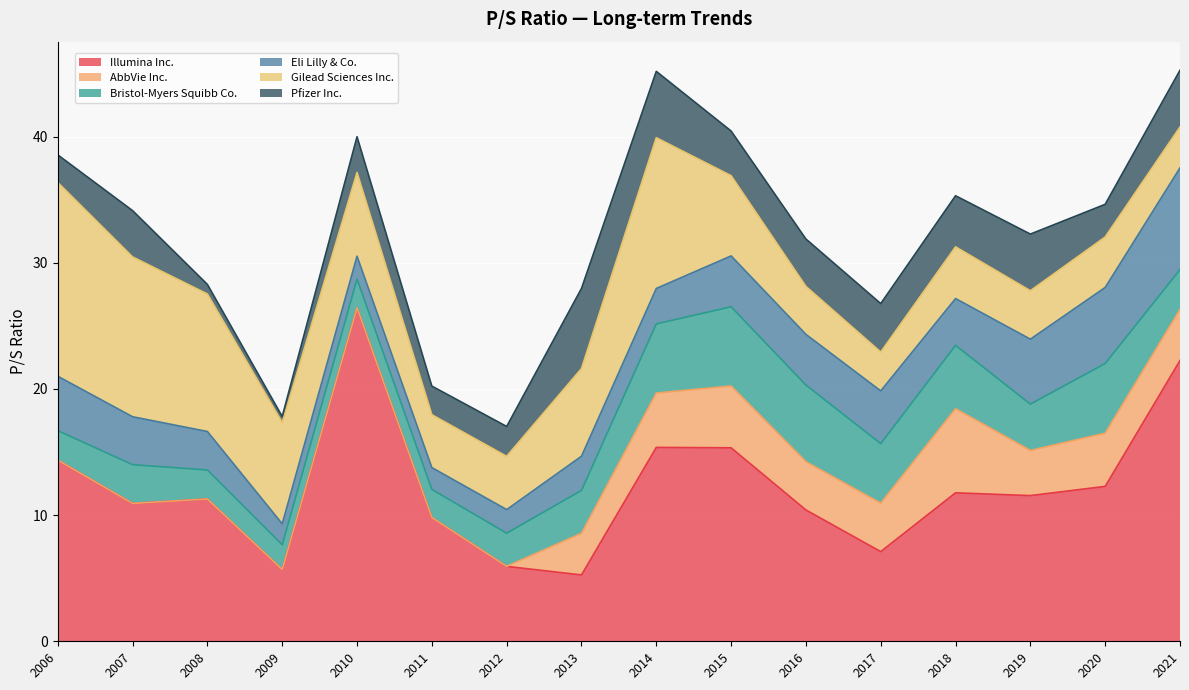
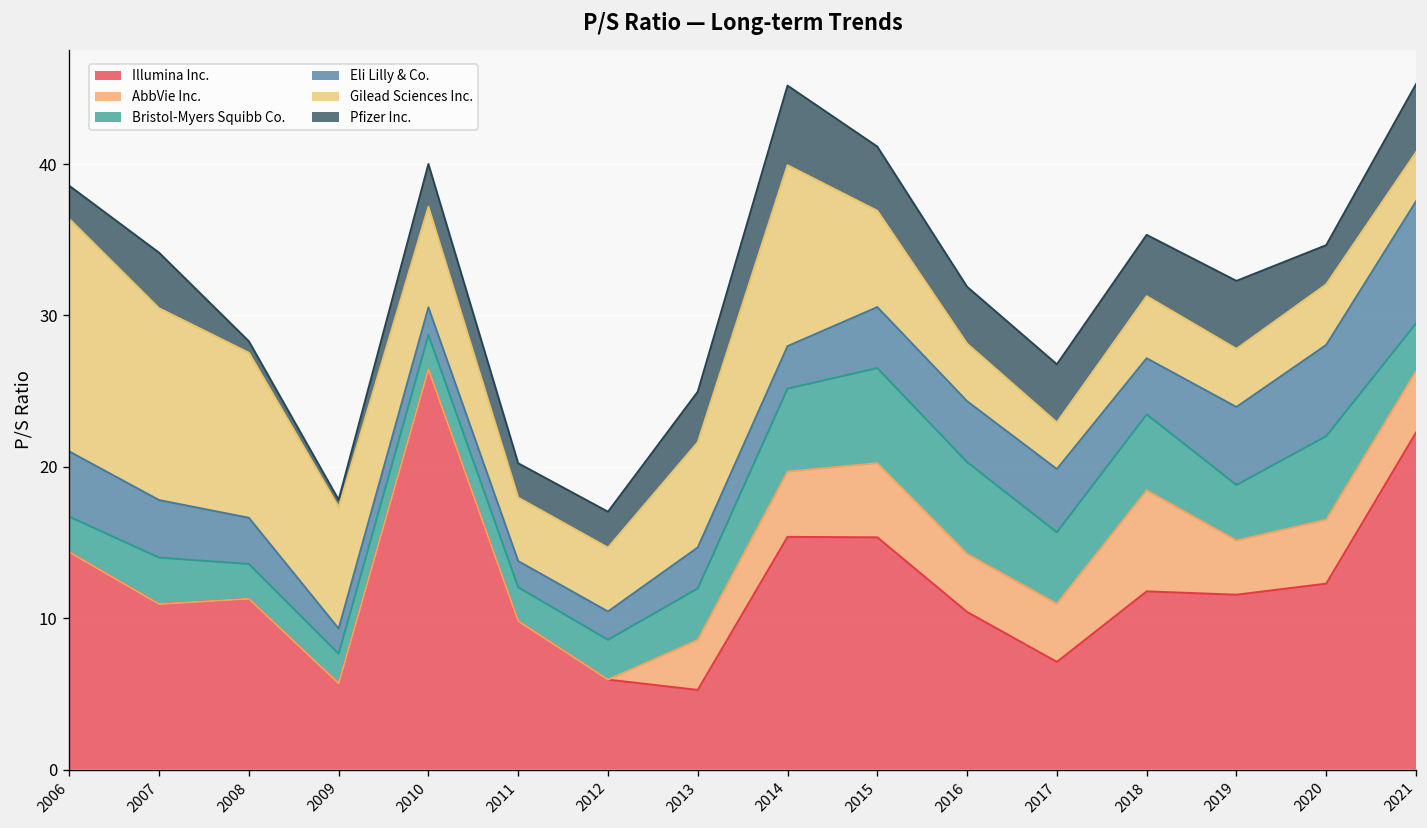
  {
    "Illumina Inc.": {
      "2013": 5.3,
      "2014": 15.4,
      "2015": 15.3,
      "2016": 10.4,
      "2017": 7.1,
      "2018": 11.8,
      "2019": 11.6,
      "2020": 12.3,
      "2021": 22.3
    },
    "Pfizer Inc.": {
      "2006": 2.2,
      "2007": 3.7,
      "2008": 0.8,
      "2009": 0.5,
      "2010": 2.8,
      "2011": 2.3,
      "2012": 2.4,
-     "2013": 6.4,
+     "2013": 3.3,
      "2014": 5.3,
-     "2015": 3.5,
+     "2015": 4.2,
      "2016": 3.8,
      "2017": 3.8,
      "2018": 4.0,
      "2019": 4.5,
      "2020": 2.6,
      "2021": 4.5
    }
  }
